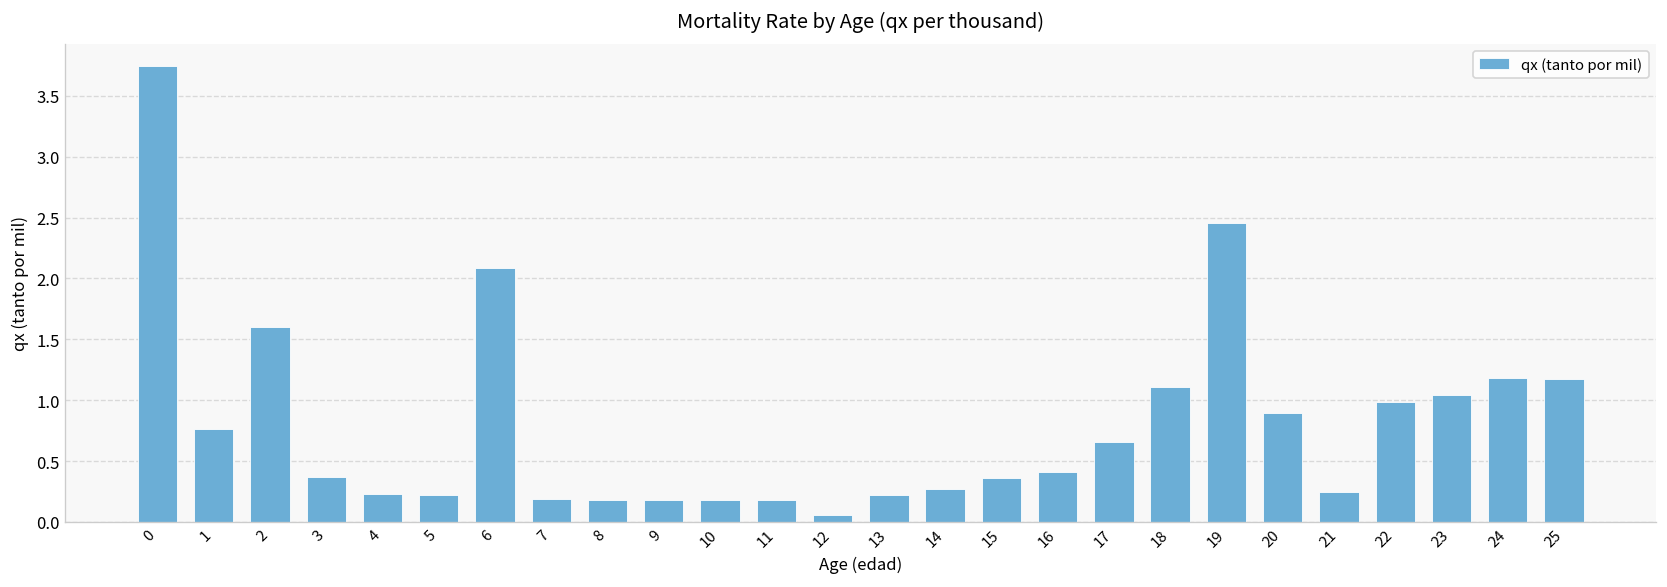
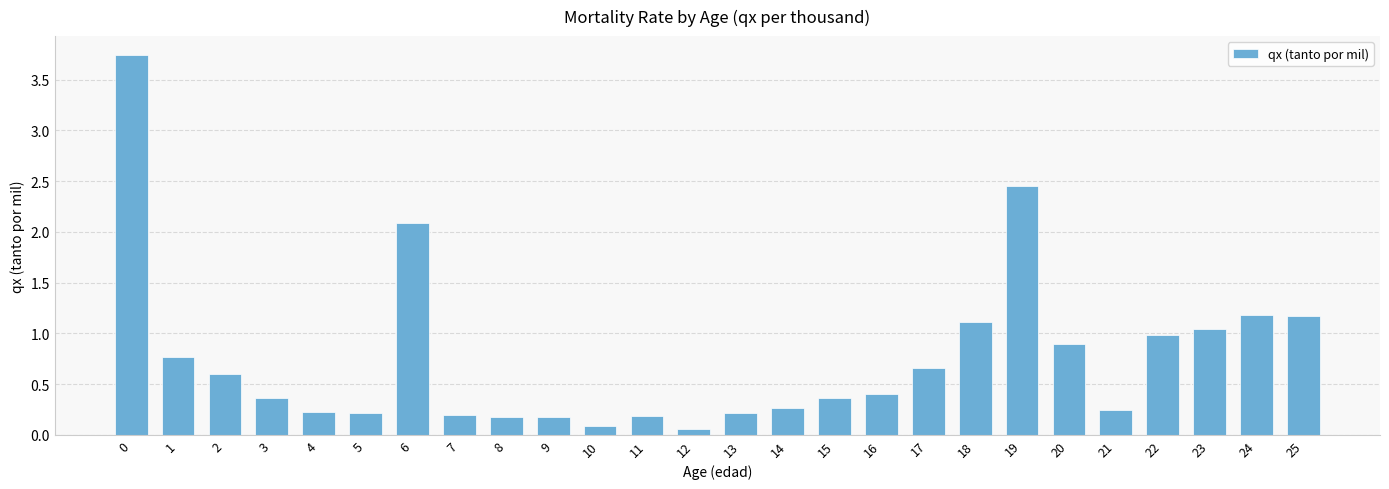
  {
    "0": 3.74,
    "1": 0.77,
-   "2": 1.6,
+   "2": 0.6,
    "3": 0.37,
    "4": 0.23,
    "5": 0.22,
    "6": 2.09,
    "7": 0.19,
    "8": 0.18,
    "9": 0.18,
-   "10": 0.18,
+   "10": 0.08,
    "11": 0.18,
    "12": 0.06,
    "13": 0.22,
    "14": 0.27,
    "15": 0.36,
    "16": 0.41,
    "17": 0.66,
    "18": 1.11,
    "19": 2.45,
    "20": 0.90,
    "21": 0.24,
    "22": 0.98,
    "23": 1.04,
    "24": 1.18,
    "25": 1.17
  }
